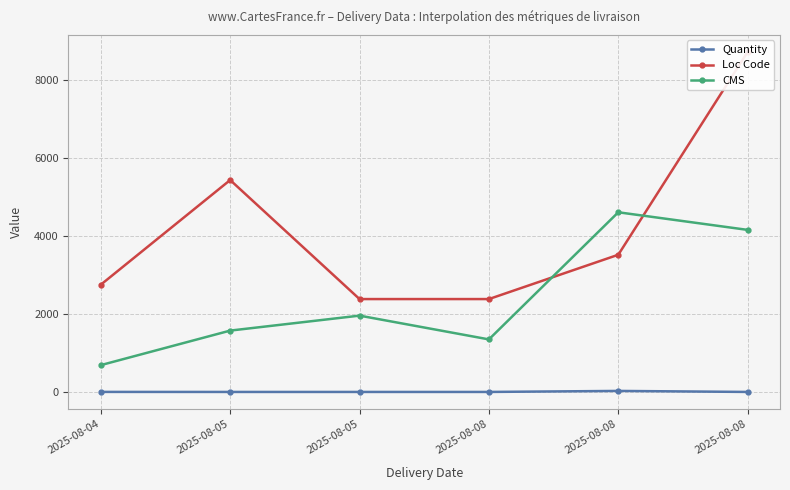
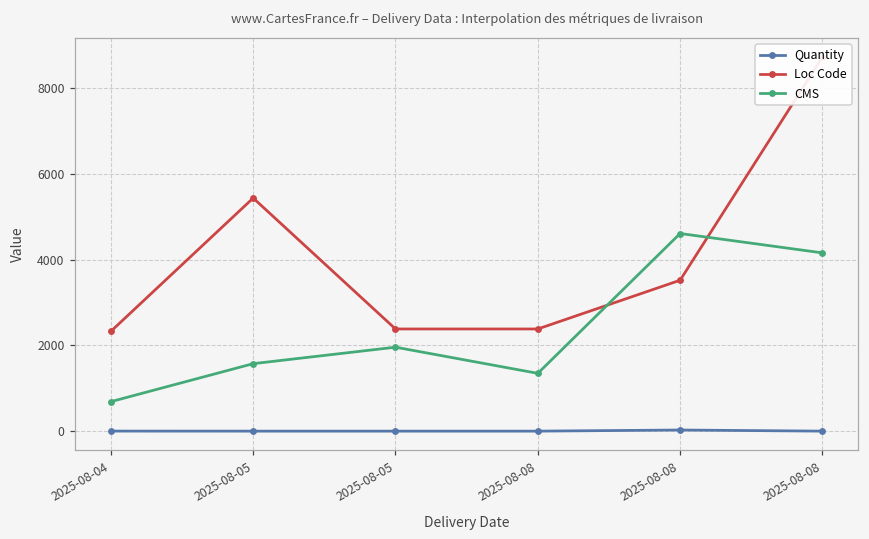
  {
    "Quantity": {
      "2025-08-04": 0
    },
    "Loc Code": {
-     "2025-08-04": 2800
+     "2025-08-04": 2300
    },
    "CMS": {
      "2025-08-04": 700
    }
  }
